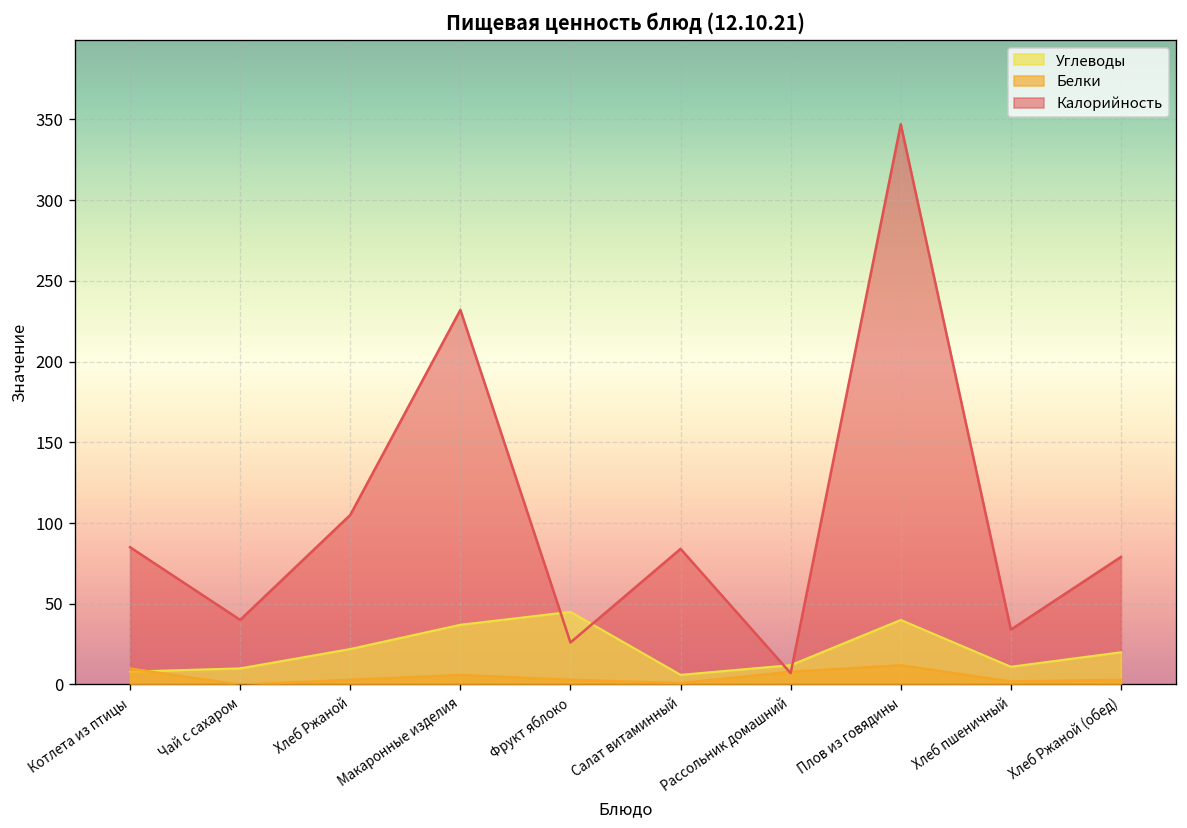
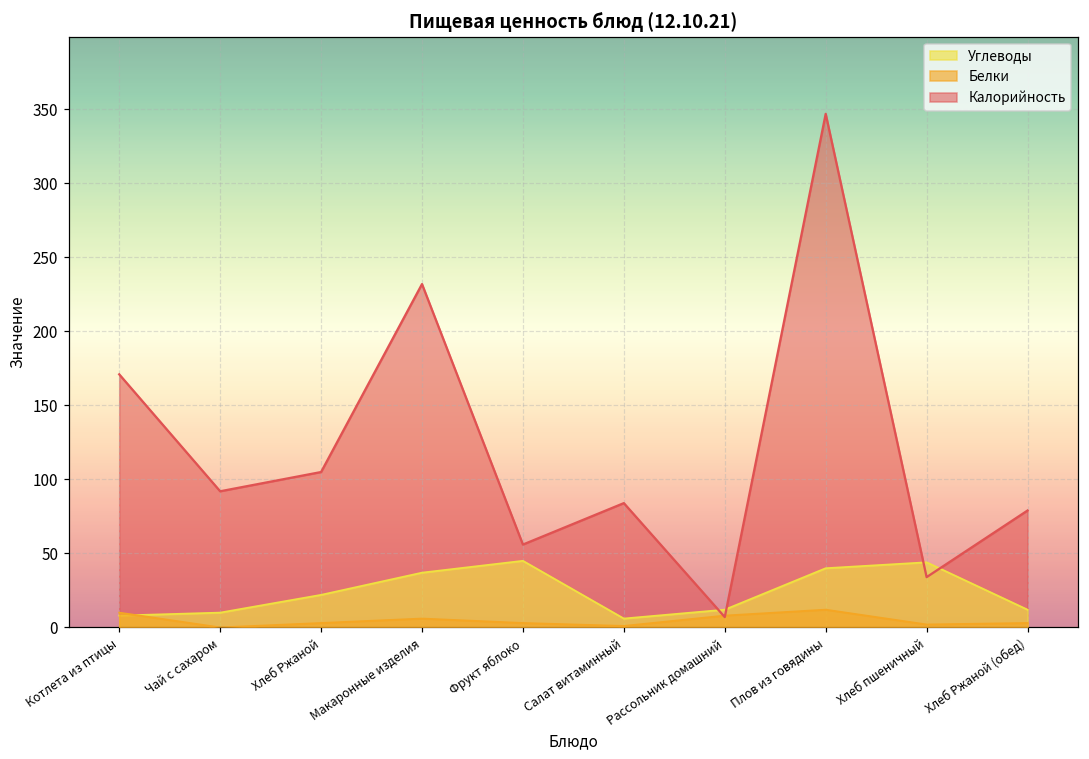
  {
    "Углеводы": {
      "Котлета из птицы": 8,
      "Чай с сахаром": 10,
      "Хлеб Ржаной": 22,
      "Макаронные изделия": 37,
      "Фрукт яблоко": 45,
      "Салат витаминный": 6,
      "Рассольник домашний": 12,
      "Плов из говядины": 40,
-     "Хлеб пшеничный": 11,
-     "Хлеб Ржаной (обед)": 20
+     "Хлеб пшеничный": 44,
+     "Хлеб Ржаной (обед)": 12
    },
    "Белки": {
      "Котлета из птицы": 10,
      "Чай с сахаром": 0,
      "Хлеб Ржаной": 3,
      "Макаронные изделия": 6,
      "Фрукт яблоко": 3,
      "Салат витаминный": 1,
      "Плов из говядины": 12,
      "Хлеб пшеничный": 2,
      "Хлеб Ржаной (обед)": 3
    },
    "Калорийность": {
-     "Котлета из птицы": 85,
-     "Чай с сахаром": 40,
+     "Котлета из птицы": 171,
+     "Чай с сахаром": 92,
      "Хлеб Ржаной": 105,
      "Макаронные изделия": 232,
-     "Фрукт яблоко": 26,
+     "Фрукт яблоко": 56,
      "Салат витаминный": 84,
      "Плов из говядины": 347,
      "Хлеб пшеничный": 34,
      "Хлеб Ржаной (обед)": 79
    }
  }
